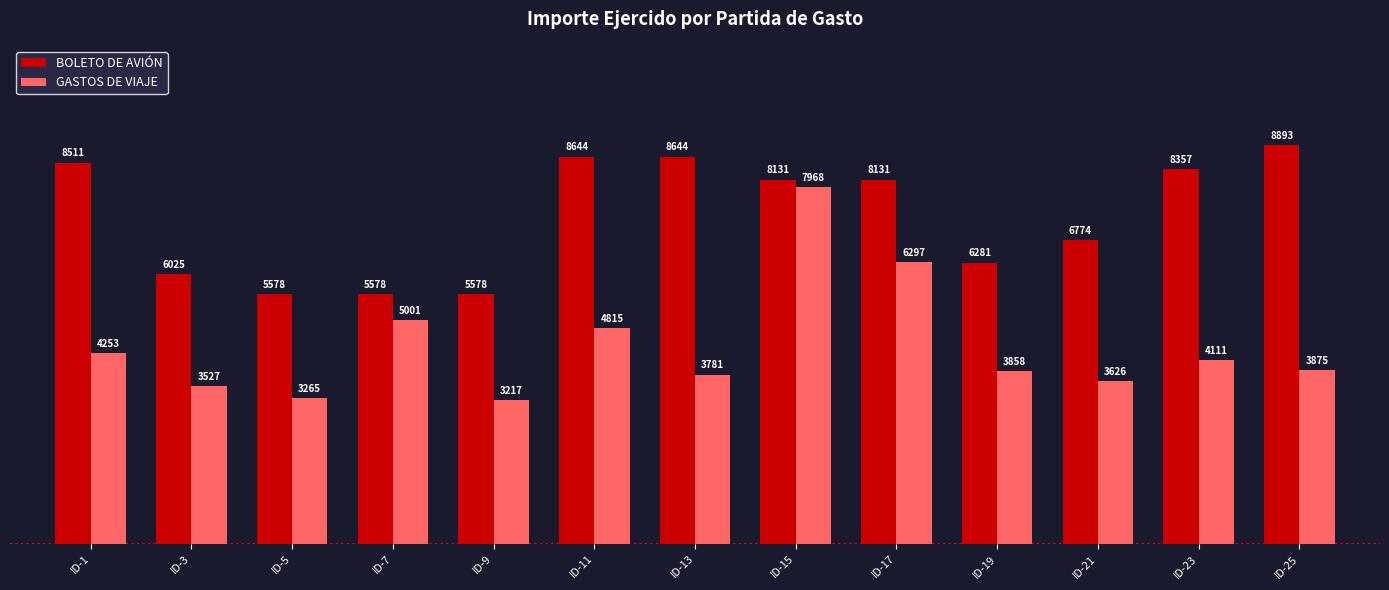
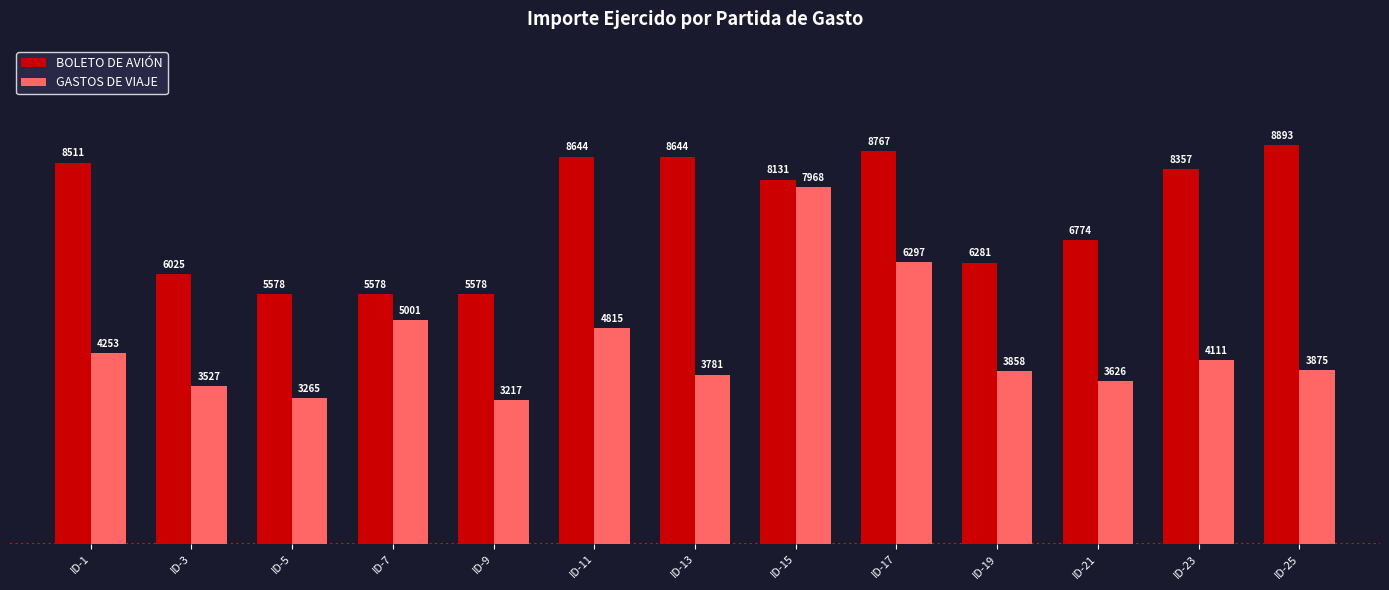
  {
    "BOLETO DE AVIÓN": {
      "ID-1": 8511,
      "ID-3": 6025,
      "ID-15": 8131,
-     "ID-17": 8131,
+     "ID-17": 8767,
      "ID-19": 6281,
      "ID-21": 6774,
      "ID-23": 8357,
      "ID-25": 8893
    },
    "GASTOS DE VIAJE": {
      "ID-1": 4253,
      "ID-3": 3527,
      "ID-5": 3265,
      "ID-7": 5001,
      "ID-11": 4815,
      "ID-15": 7968,
      "ID-17": 6297,
      "ID-19": 3858,
      "ID-21": 3626,
      "ID-25": 3875
    }
  }
